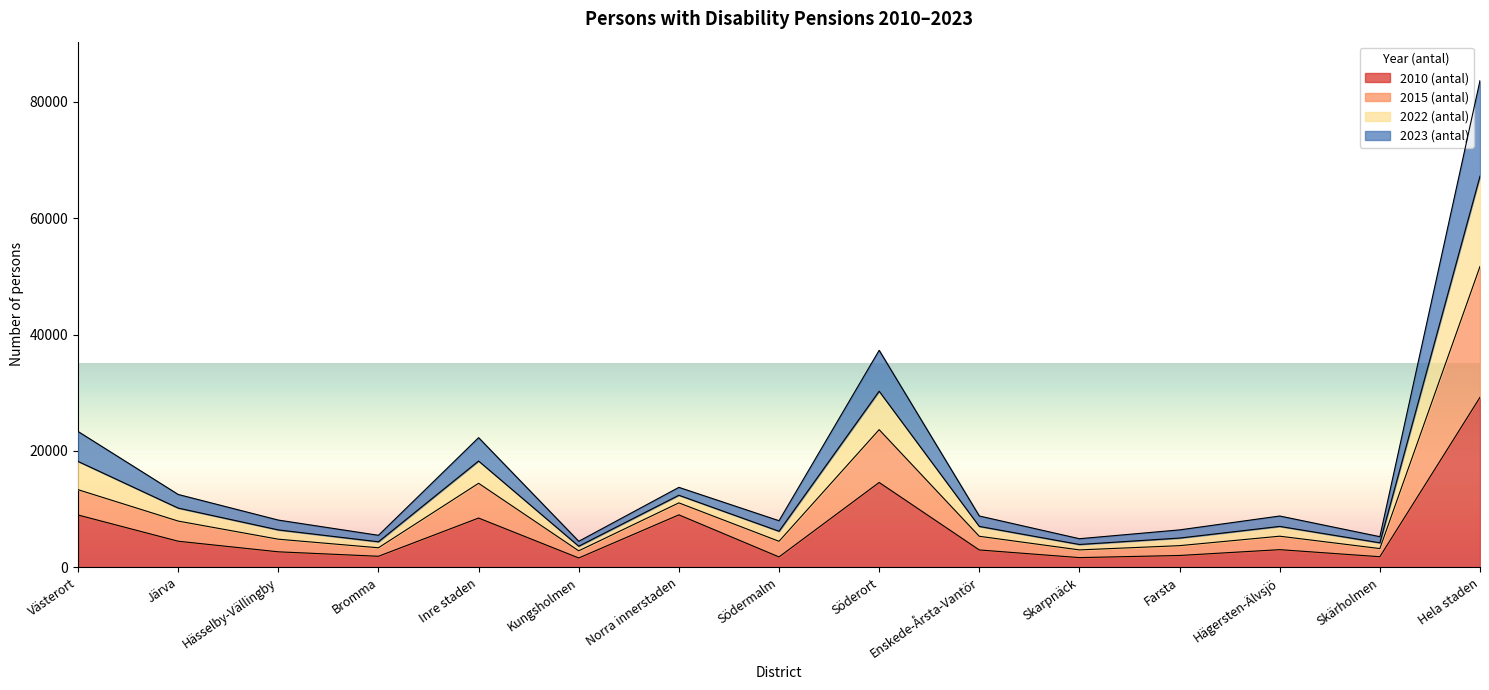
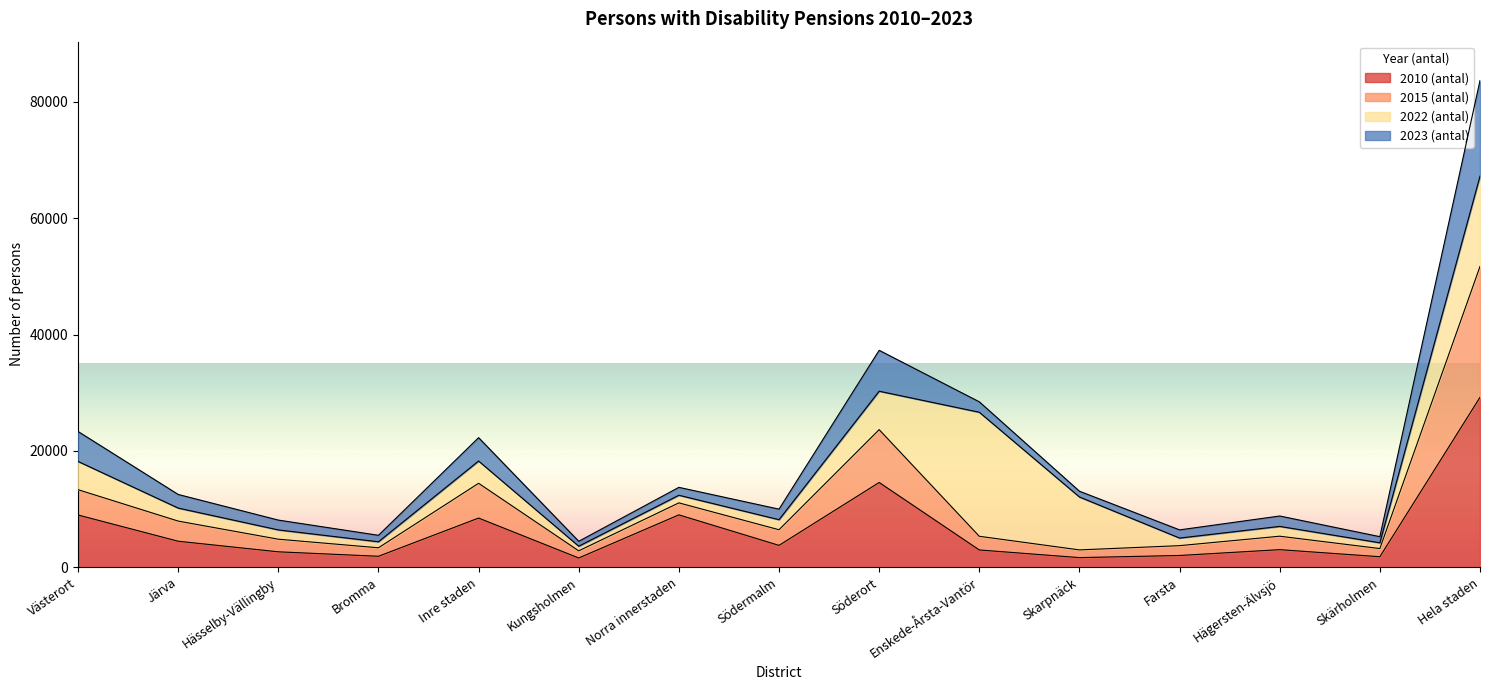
  {
    "2010 (antal)": {
      "Västerort": 9000,
      "Järva": 4000,
      "Hässelby-Vällingby": 3000,
      "Bromma": 2000,
      "Inre staden": 8000,
      "Kungsholmen": 2000,
      "Norra innerstaden": 9000,
-     "Södermalm": 2000,
+     "Södermalm": 4000,
      "Söderort": 15000,
      "Enskede-Årsta-Vantör": 3000,
      "Skarpnäck": 2000,
      "Farsta": 2000,
      "Hägersten-Älvsjö": 3000,
      "Skärholmen": 2000,
      "Hela staden": 29000
    },
    "2015 (antal)": {
      "Västerort": 4000,
      "Järva": 3000,
      "Hässelby-Vällingby": 2000,
      "Bromma": 1000,
      "Inre staden": 6000,
      "Kungsholmen": 1000,
      "Norra innerstaden": 2000,
      "Södermalm": 3000,
      "Söderort": 9000,
      "Enskede-Årsta-Vantör": 2000,
      "Skarpnäck": 1000,
      "Farsta": 2000,
      "Hägersten-Älvsjö": 2000,
      "Skärholmen": 1000,
      "Hela staden": 22000
    },
    "2022 (antal)": {
      "Västerort": 5000,
      "Järva": 2000,
      "Hässelby-Vällingby": 2000,
      "Bromma": 1000,
      "Inre staden": 4000,
      "Kungsholmen": 1000,
      "Norra innerstaden": 1000,
      "Södermalm": 2000,
      "Söderort": 7000,
-     "Enskede-Årsta-Vantör": 2000,
-     "Skarpnäck": 1000,
+     "Enskede-Årsta-Vantör": 21000,
+     "Skarpnäck": 9000,
      "Farsta": 1000,
      "Hägersten-Älvsjö": 2000,
      "Skärholmen": 1000,
      "Hela staden": 16000
    },
    "2023 (antal)": {
      "Västerort": 5000,
      "Järva": 2000,
      "Hässelby-Vällingby": 2000,
      "Bromma": 1000,
      "Inre staden": 4000,
      "Kungsholmen": 1000,
      "Norra innerstaden": 1000,
      "Södermalm": 2000,
      "Söderort": 7000,
      "Enskede-Årsta-Vantör": 2000,
      "Skarpnäck": 1000,
      "Farsta": 1000,
      "Hägersten-Älvsjö": 2000,
      "Skärholmen": 1000,
      "Hela staden": 16000
    }
  }
